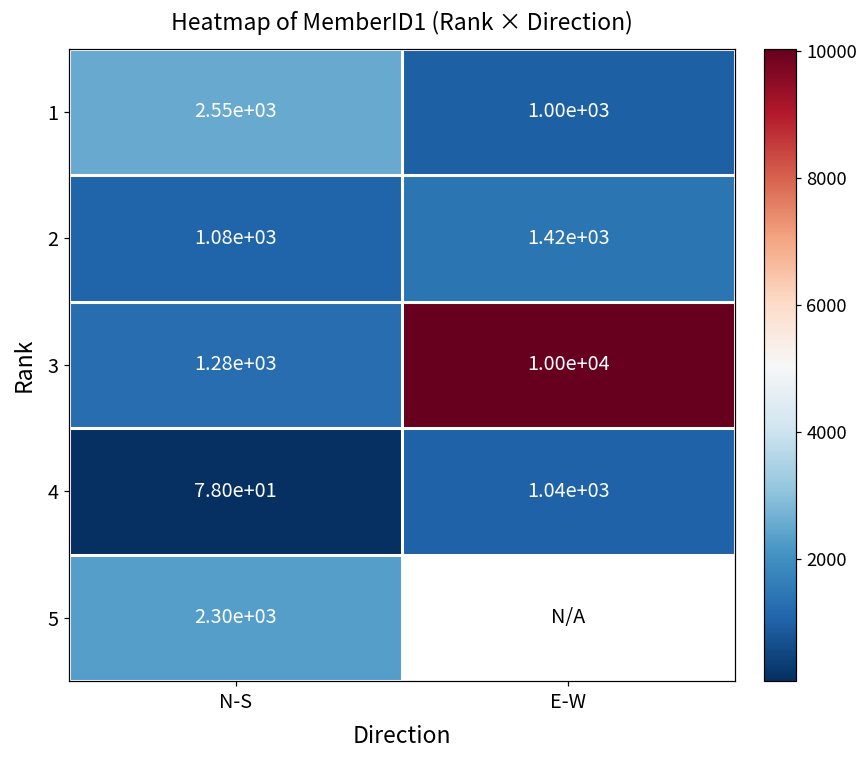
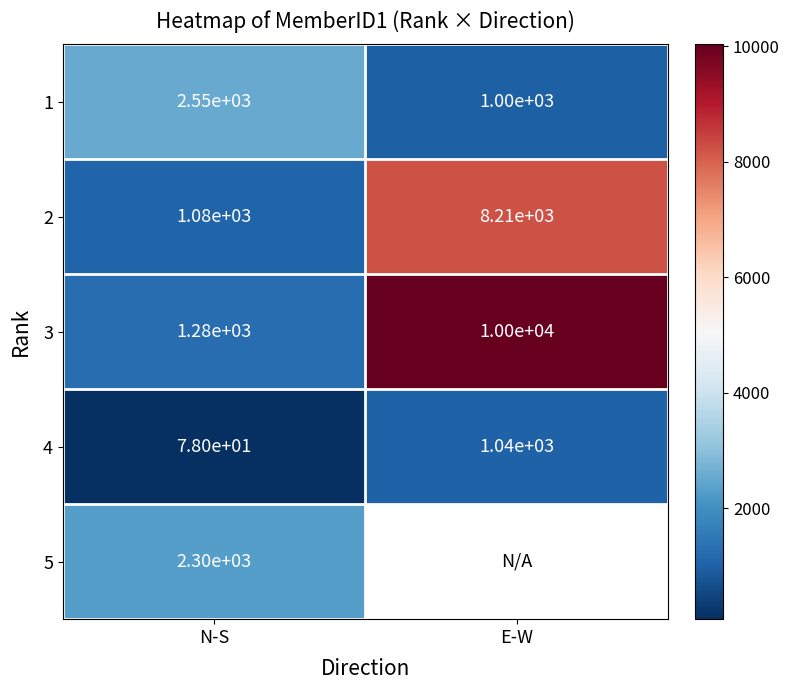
  {
    "1": {
      "N-S": "2.55e+03",
      "E-W": "1.00e+03"
    },
    "2": {
      "N-S": "1.08e+03",
-     "E-W": "1.42e+03"
+     "E-W": "8.21e+03"
    },
    "3": {
      "N-S": "1.28e+03",
      "E-W": "1.00e+04"
    },
    "4": {
      "N-S": "7.80e+01",
      "E-W": "1.04e+03"
    },
    "5": {
      "N-S": "2.30e+03"
    }
  }
